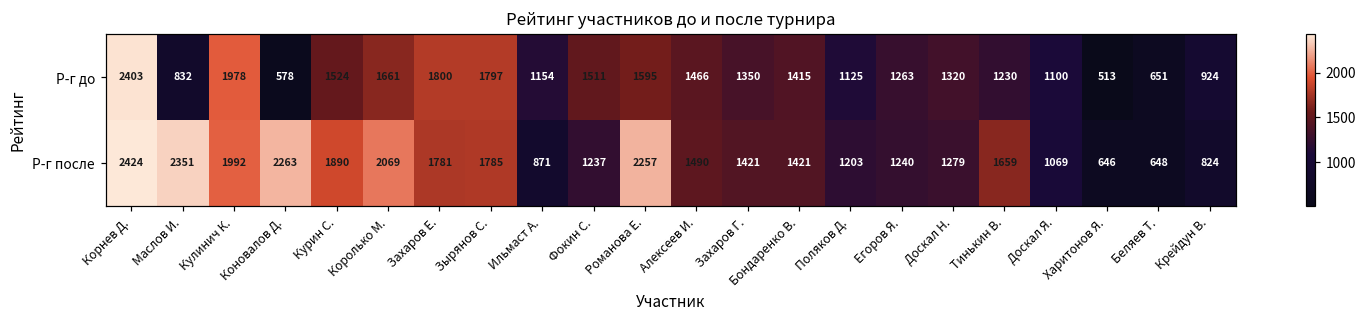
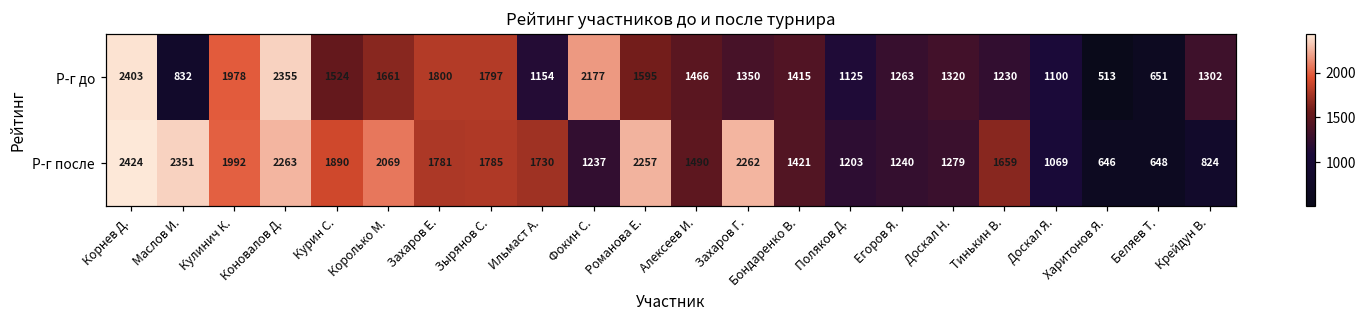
  {
    "Р-г до": {
      "Корнев Д.": 2403,
      "Маслов И.": 832,
      "Кулинич К.": 1978,
-     "Коновалов Д.": 578,
+     "Коновалов Д.": 2355,
      "Курин С.": 1524,
      "Королько М.": 1661,
      "Захаров Е.": 1800,
      "Зырянов С.": 1797,
      "Ильмаст А.": 1154,
-     "Фокин С.": 1511,
+     "Фокин С.": 2177,
      "Романова Е.": 1595,
      "Алексеев И.": 1466,
      "Захаров Г.": 1350,
      "Бондаренко В.": 1415,
      "Поляков Д.": 1125,
      "Егоров Я.": 1263,
      "Доскал Н.": 1320,
      "Тинькин В.": 1230,
      "Доскал Я.": 1100,
      "Харитонов Я.": 513,
      "Беляев Т.": 651,
-     "Крейдун В.": 924
+     "Крейдун В.": 1302
    },
    "Р-г после": {
      "Корнев Д.": 2424,
      "Маслов И.": 2351,
      "Кулинич К.": 1992,
      "Коновалов Д.": 2263,
      "Курин С.": 1890,
      "Королько М.": 2069,
      "Захаров Е.": 1781,
      "Зырянов С.": 1785,
-     "Ильмаст А.": 871,
+     "Ильмаст А.": 1730,
      "Фокин С.": 1237,
      "Романова Е.": 2257,
      "Алексеев И.": 1490,
-     "Захаров Г.": 1421,
+     "Захаров Г.": 2262,
      "Бондаренко В.": 1421,
      "Поляков Д.": 1203,
      "Егоров Я.": 1240,
      "Доскал Н.": 1279,
      "Тинькин В.": 1659,
      "Доскал Я.": 1069,
      "Харитонов Я.": 646,
      "Беляев Т.": 648,
      "Крейдун В.": 824
    }
  }
